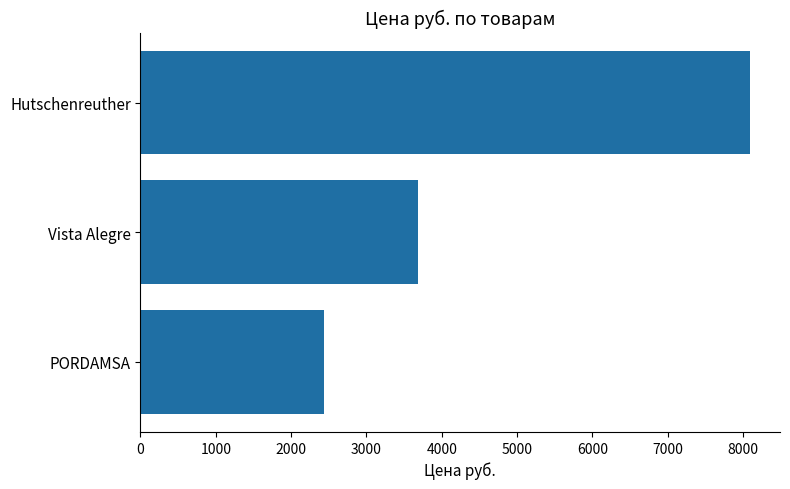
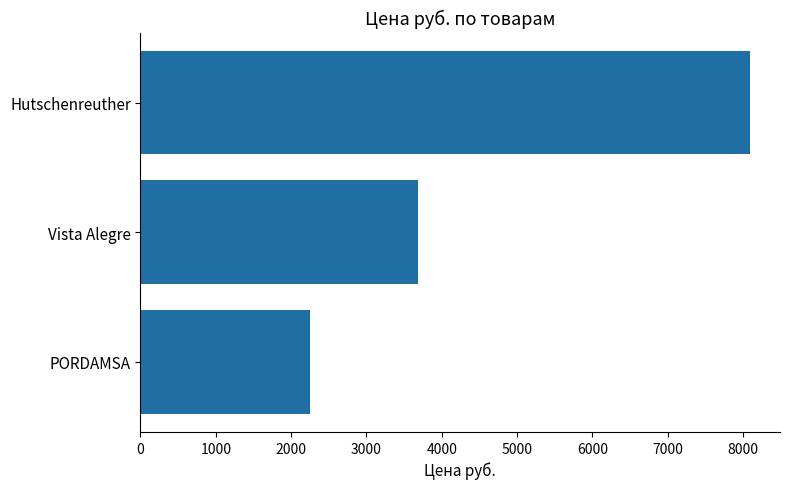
  {
    "Hutschenreuther": 8100,
    "Vista Alegre": 3700,
-   "PORDAMSA": 2400
+   "PORDAMSA": 2300
  }
